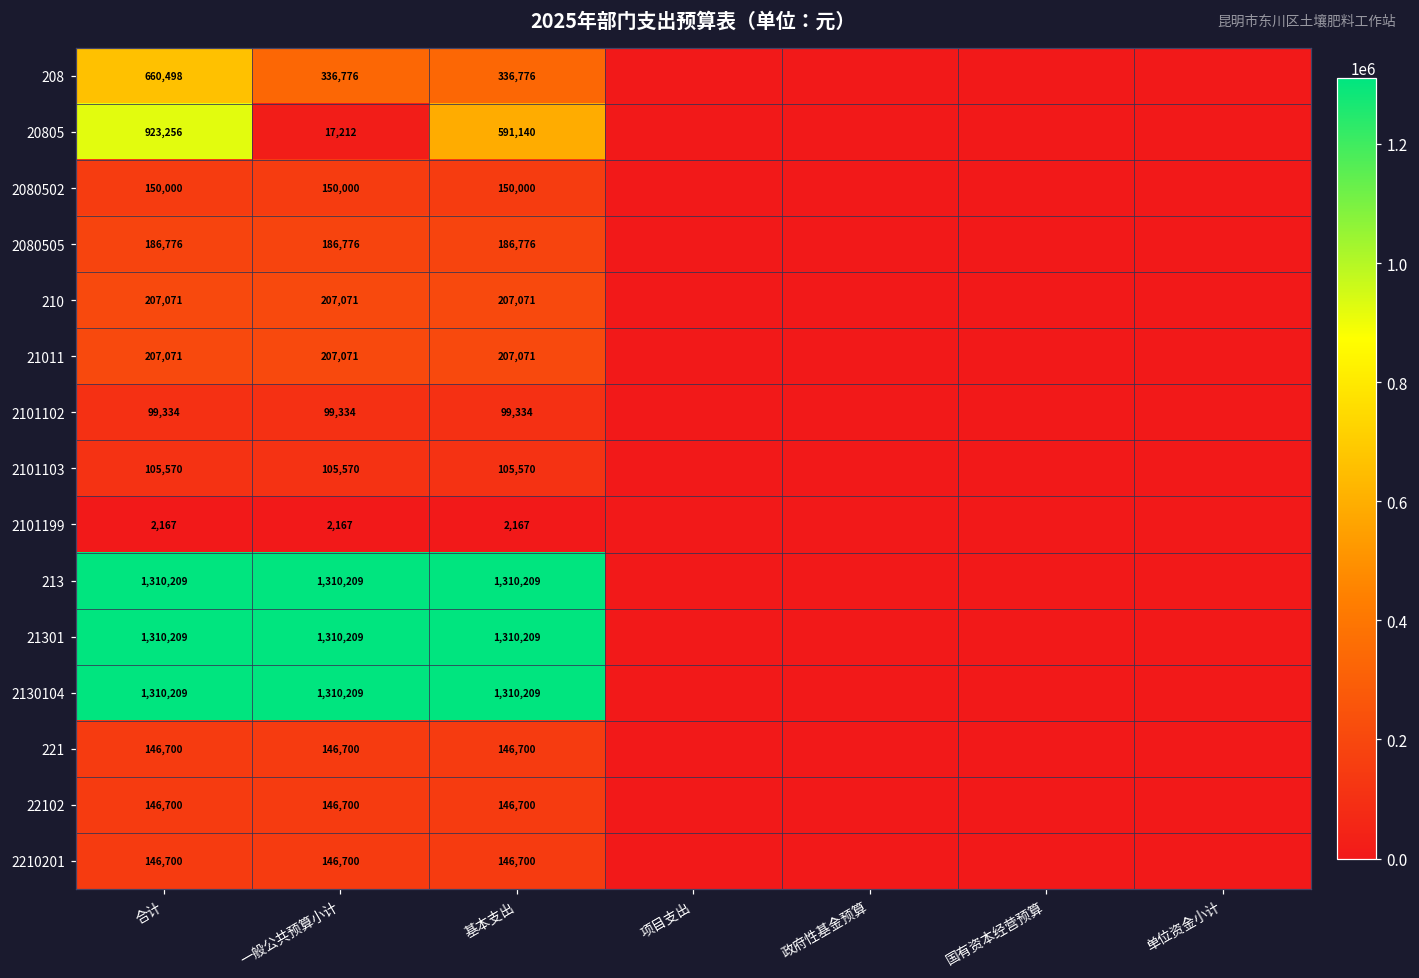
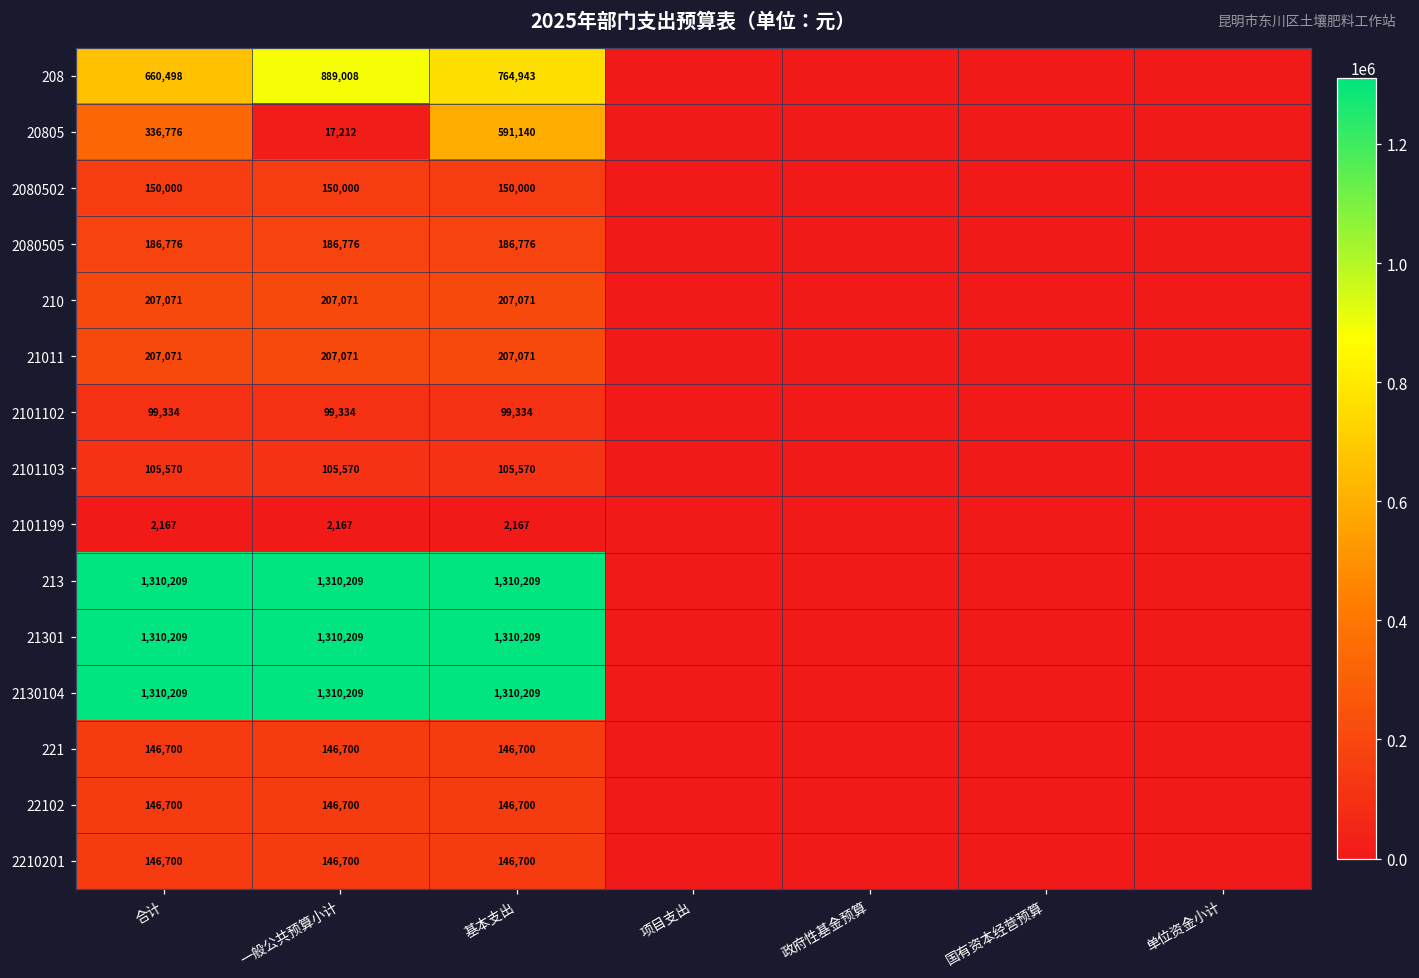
  {
    "208": {
      "合计": "660,498",
-     "一般公共预算小计": "336,776",
-     "基本支出": "336,776"
+     "一般公共预算小计": "889,008",
+     "基本支出": "764,943"
    },
    "20805": {
-     "合计": "923,256",
+     "合计": "336,776",
      "一般公共预算小计": "17,212",
      "基本支出": "591,140"
    },
    "2080502": {
      "合计": "150,000",
      "一般公共预算小计": "150,000",
      "基本支出": "150,000"
    },
    "2080505": {
      "合计": "186,776",
      "一般公共预算小计": "186,776",
      "基本支出": "186,776"
    },
    "210": {
      "合计": "207,071",
      "一般公共预算小计": "207,071",
      "基本支出": "207,071"
    },
    "21011": {
      "合计": "207,071",
      "一般公共预算小计": "207,071",
      "基本支出": "207,071"
    },
    "2101102": {
      "合计": "99,334",
      "一般公共预算小计": "99,334",
      "基本支出": "99,334"
    },
    "2101103": {
      "合计": "105,570",
      "一般公共预算小计": "105,570",
      "基本支出": "105,570"
    },
    "2101199": {
      "合计": "2,167",
      "一般公共预算小计": "2,167",
      "基本支出": "2,167"
    },
    "213": {
      "合计": "1,310,209",
      "一般公共预算小计": "1,310,209",
      "基本支出": "1,310,209"
    },
    "21301": {
      "合计": "1,310,209",
      "一般公共预算小计": "1,310,209",
      "基本支出": "1,310,209"
    },
    "2130104": {
      "合计": "1,310,209",
      "一般公共预算小计": "1,310,209",
      "基本支出": "1,310,209"
    },
    "221": {
      "合计": "146,700",
      "一般公共预算小计": "146,700",
      "基本支出": "146,700"
    },
    "22102": {
      "合计": "146,700",
      "一般公共预算小计": "146,700",
      "基本支出": "146,700"
    },
    "2210201": {
      "合计": "146,700",
      "一般公共预算小计": "146,700",
      "基本支出": "146,700"
    }
  }
